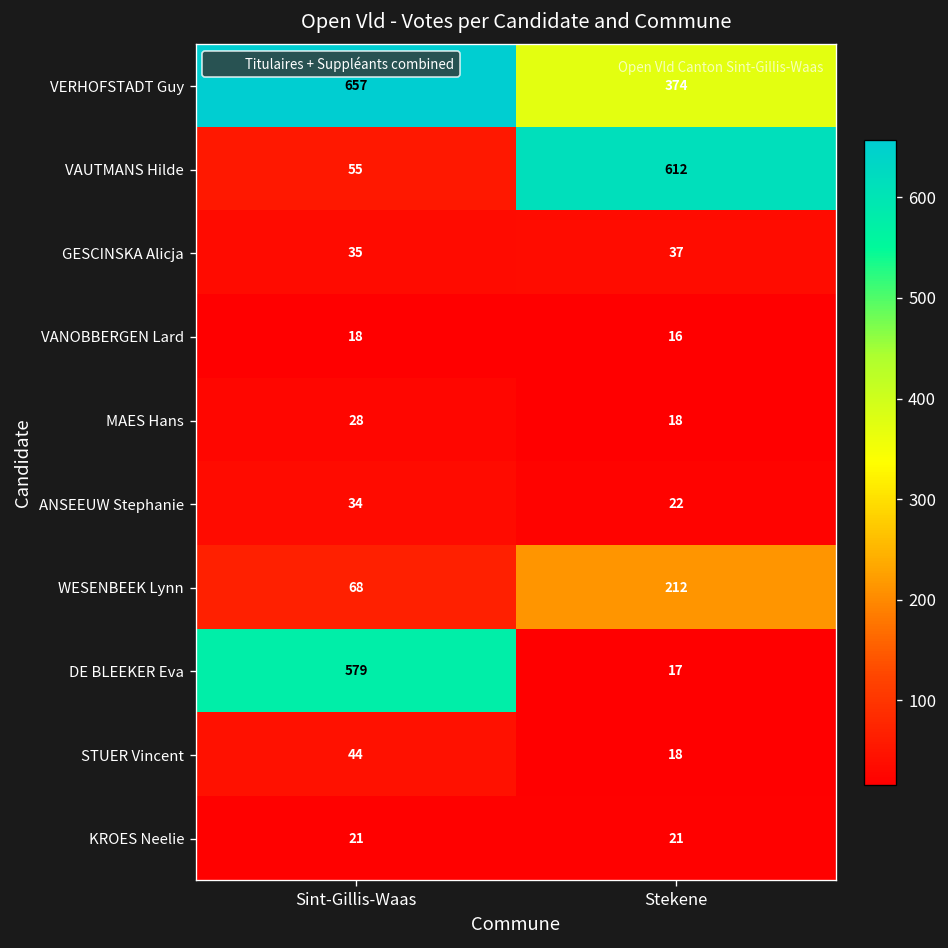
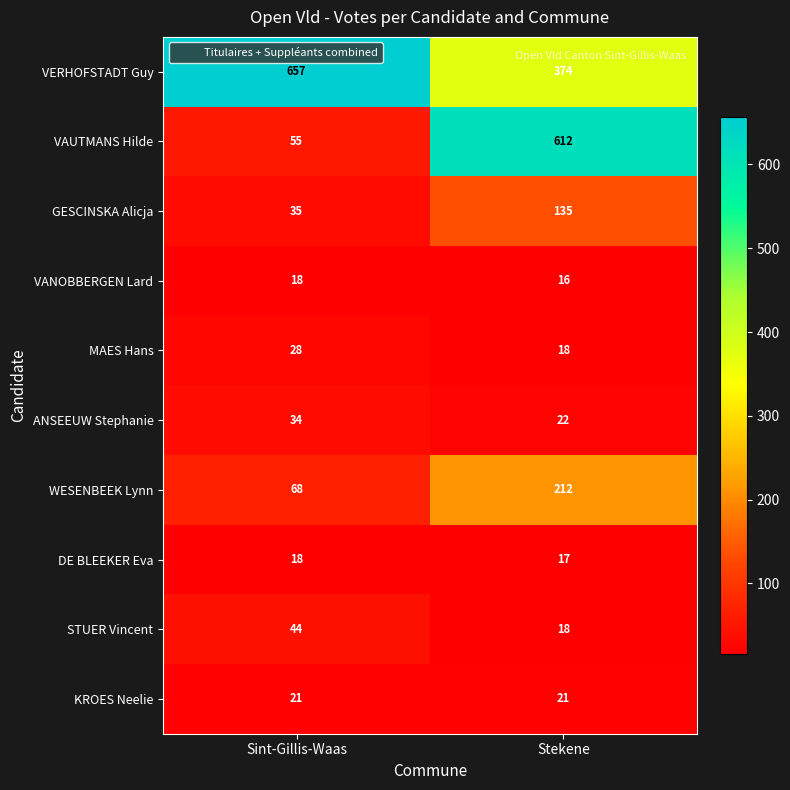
  {
    "VERHOFSTADT Guy": {
      "Sint-Gillis-Waas": 657
    },
    "VAUTMANS Hilde": {
      "Sint-Gillis-Waas": 55,
      "Stekene": 612
    },
    "GESCINSKA Alicja": {
      "Sint-Gillis-Waas": 35,
-     "Stekene": 37
+     "Stekene": 135
    },
    "VANOBBERGEN Lard": {
      "Sint-Gillis-Waas": 18,
      "Stekene": 16
    },
    "MAES Hans": {
      "Sint-Gillis-Waas": 28,
      "Stekene": 18
    },
    "ANSEEUW Stephanie": {
      "Sint-Gillis-Waas": 34,
      "Stekene": 22
    },
    "WESENBEEK Lynn": {
      "Sint-Gillis-Waas": 68,
      "Stekene": 212
    },
    "DE BLEEKER Eva": {
-     "Sint-Gillis-Waas": 579,
+     "Sint-Gillis-Waas": 18,
      "Stekene": 17
    },
    "STUER Vincent": {
      "Sint-Gillis-Waas": 44,
      "Stekene": 18
    },
    "KROES Neelie": {
      "Sint-Gillis-Waas": 21,
      "Stekene": 21
    }
  }
